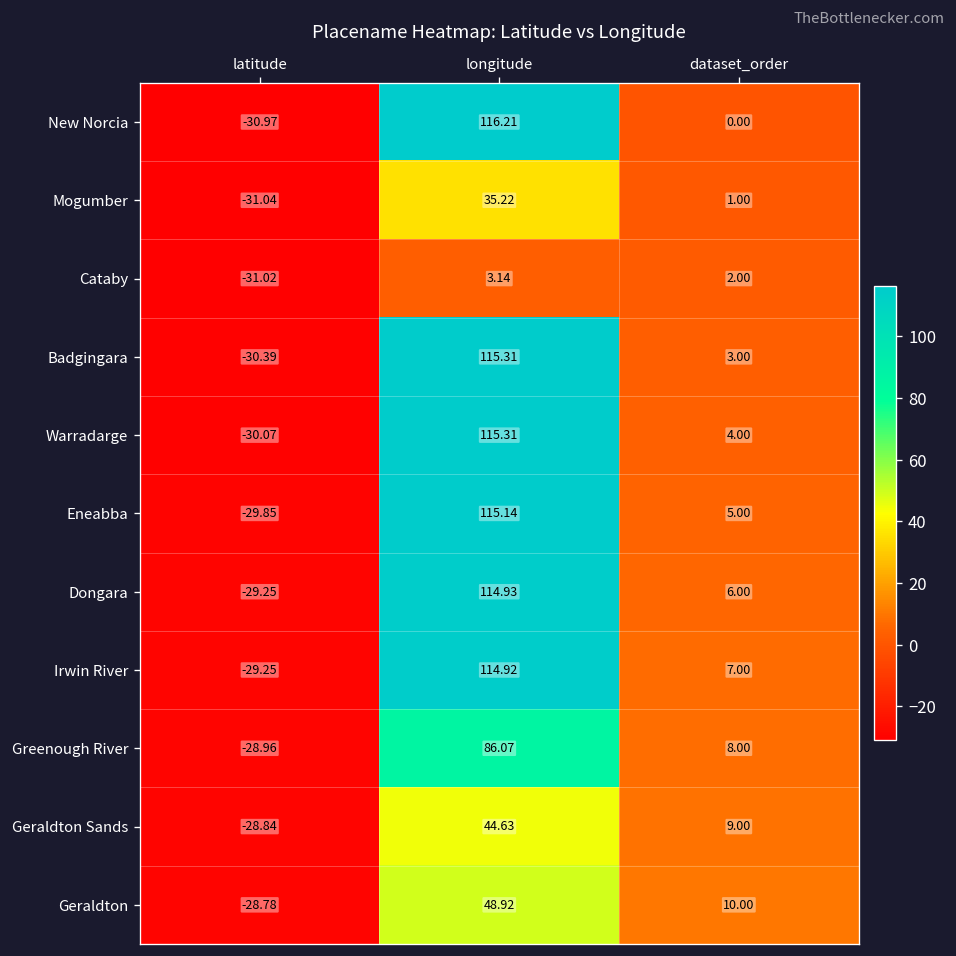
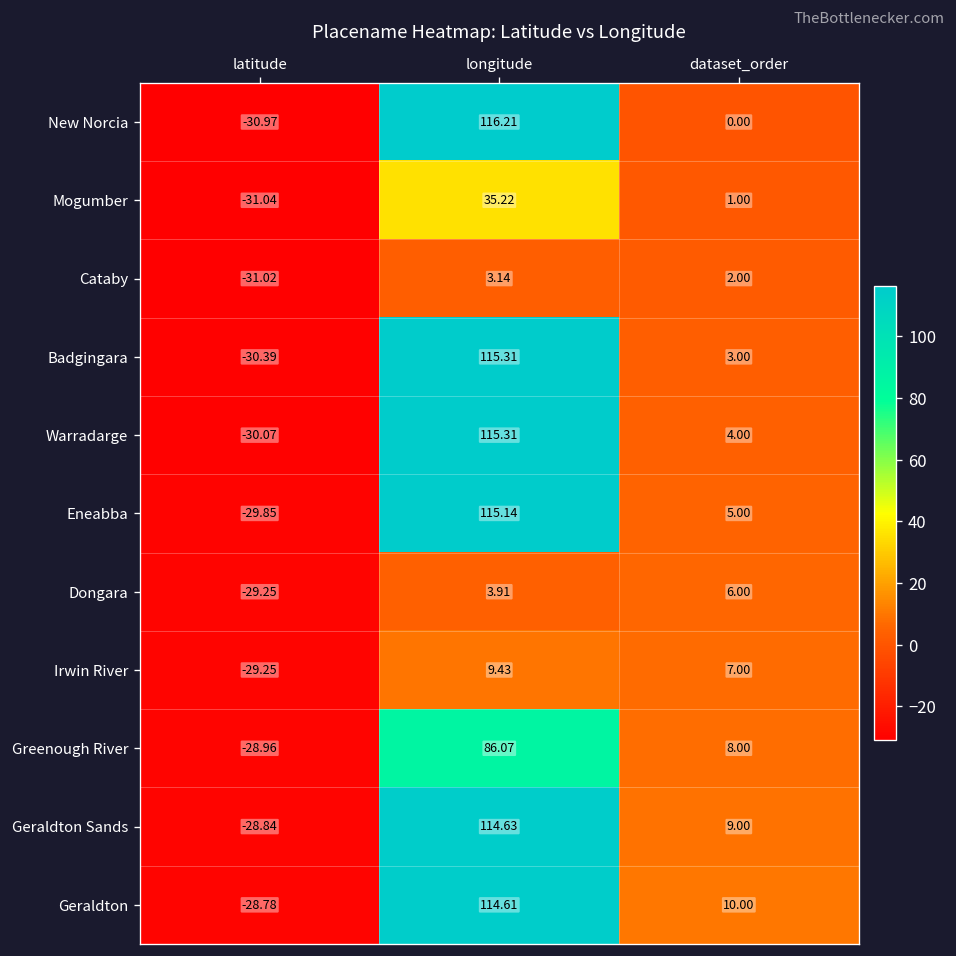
  {
    "Dongara": {
-     "longitude": 114.93
+     "longitude": 3.91
    },
    "Irwin River": {
-     "longitude": 114.92
+     "longitude": 9.43
    },
    "Geraldton Sands": {
-     "longitude": 44.63
+     "longitude": 114.63
    },
    "Geraldton": {
-     "longitude": 48.92
+     "longitude": 114.61
    }
  }
